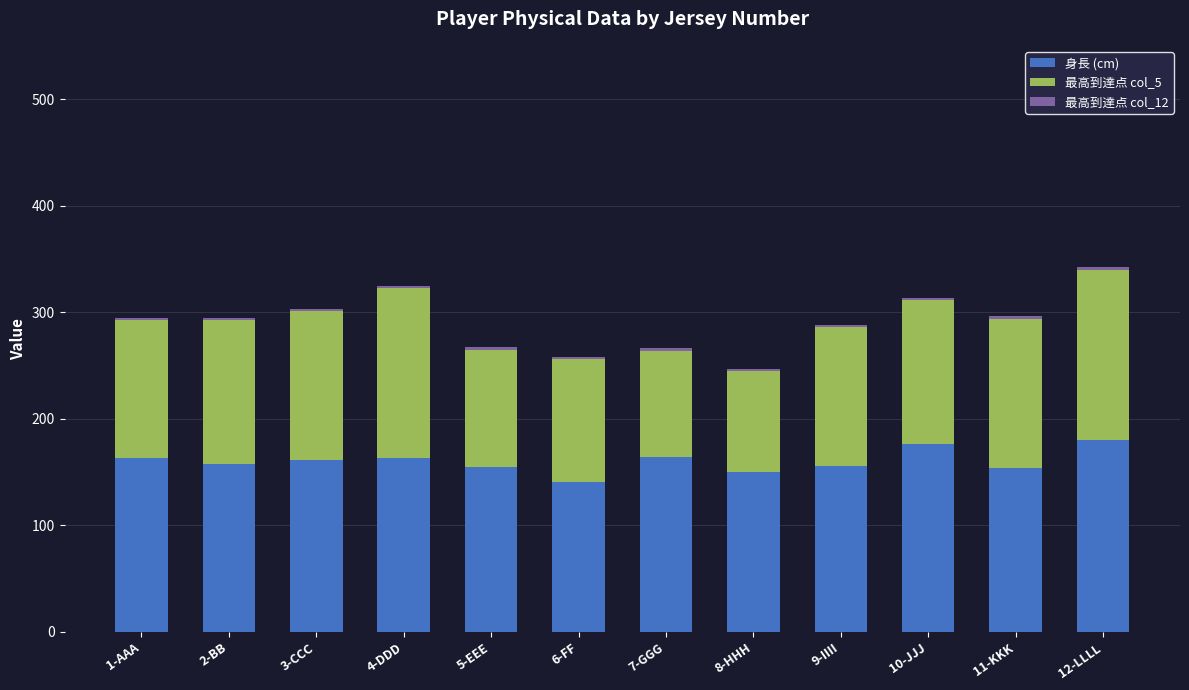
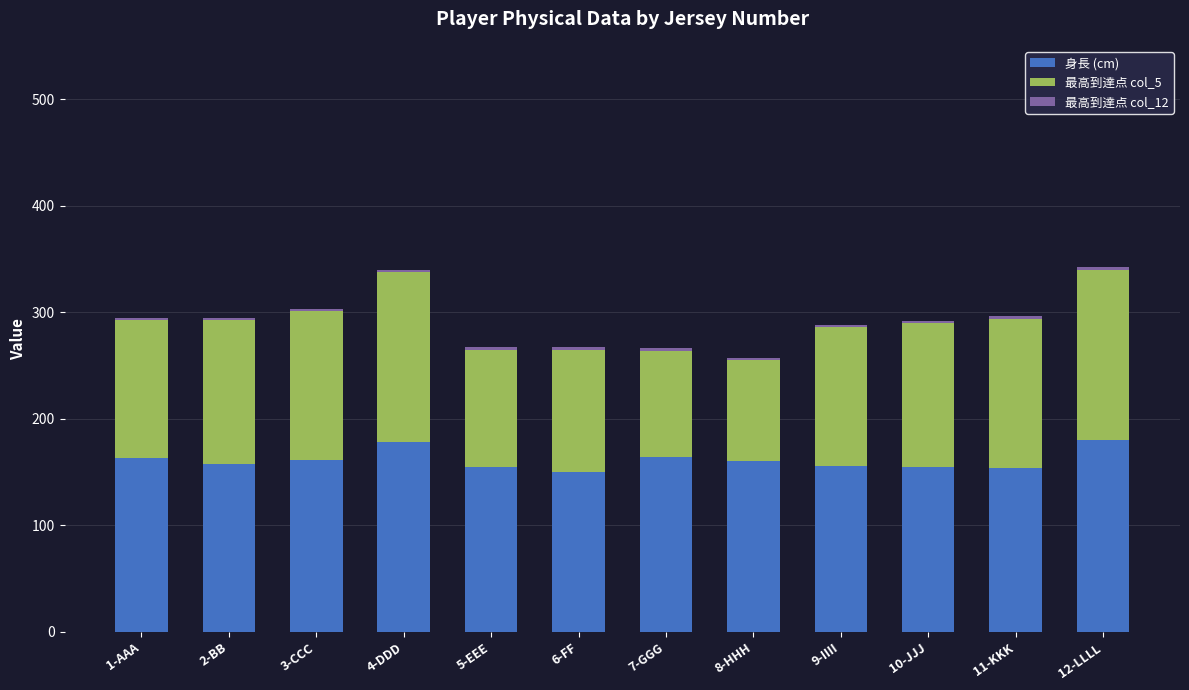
  {
    "身長 (cm)": {
      "1-AAA": 163,
      "2-BB": 158,
      "3-CCC": 161,
-     "4-DDD": 163,
+     "4-DDD": 178,
      "5-EEE": 155,
-     "6-FF": 141,
+     "6-FF": 150,
      "7-GGG": 164,
-     "8-HHH": 150,
+     "8-HHH": 160,
      "9-IIII": 156,
-     "10-JJJ": 176,
+     "10-JJJ": 155,
      "11-KKK": 154,
      "12-LLLL": 180
    },
    "最高到達点 col_5": {
      "1-AAA": 130,
      "2-BB": 135,
      "3-CCC": 140,
      "4-DDD": 160,
      "5-EEE": 110,
      "6-FF": 115,
      "7-GGG": 100,
      "8-HHH": 95,
      "9-IIII": 130,
      "10-JJJ": 135,
      "11-KKK": 140,
      "12-LLLL": 160
    }
  }
